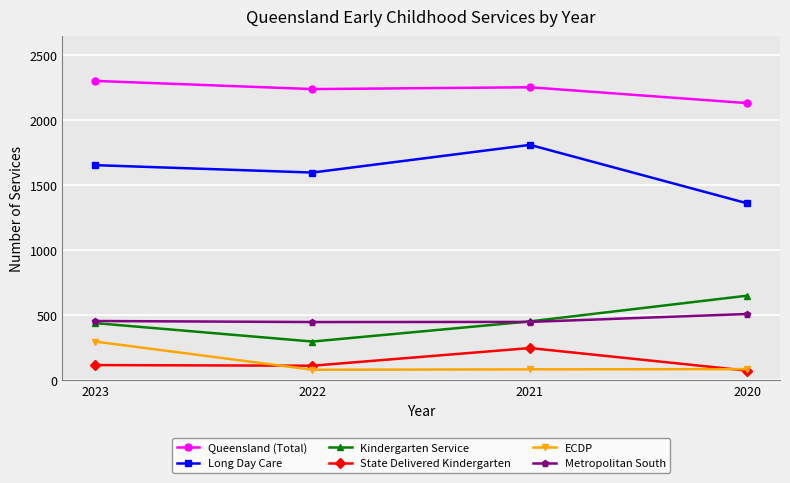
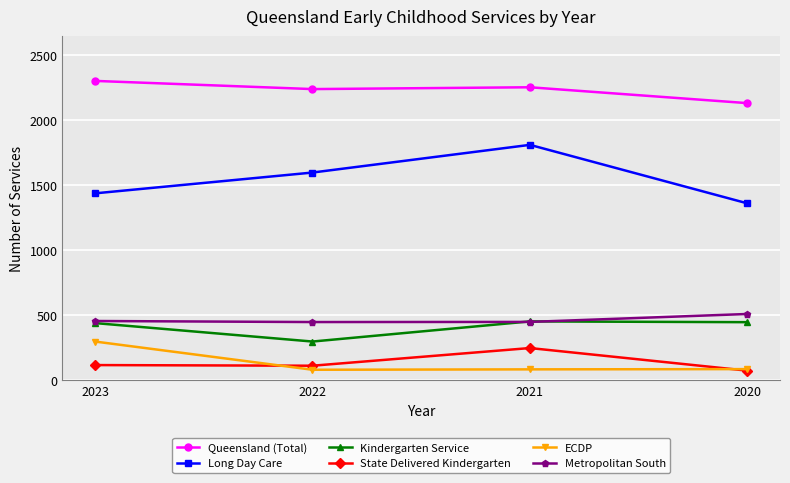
  {
    "Queensland (Total)": {
      "2023": 2300,
      "2022": 2240,
      "2021": 2260,
      "2020": 2130
    },
    "Long Day Care": {
-     "2023": 1660,
+     "2023": 1440,
      "2022": 1600,
      "2021": 1810,
      "2020": 1360
    },
    "Kindergarten Service": {
      "2022": 300,
-     "2020": 650
+     "2020": 450
    },
    "State Delivered Kindergarten": {
      "2023": 120,
      "2022": 110,
      "2021": 250
    },
    "ECDP": {
      "2023": 300,
      "2022": 80,
      "2021": 90
    },
    "Metropolitan South": {
      "2022": 450,
      "2020": 510
    }
  }
